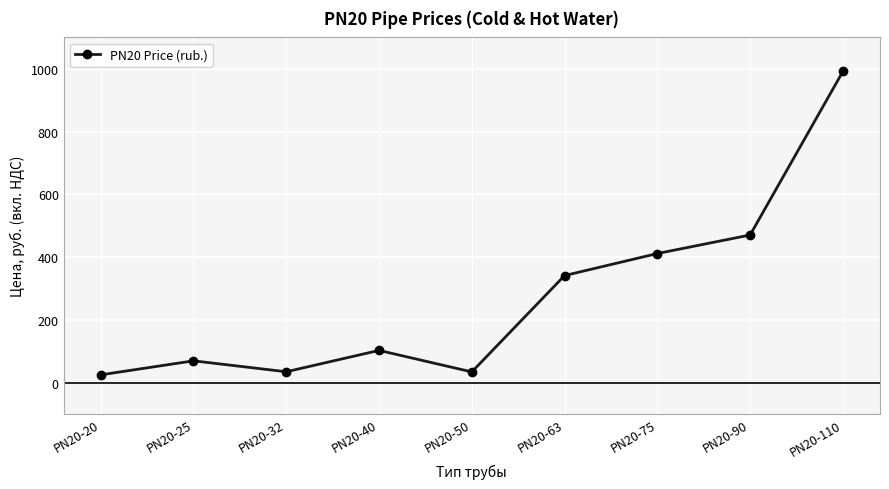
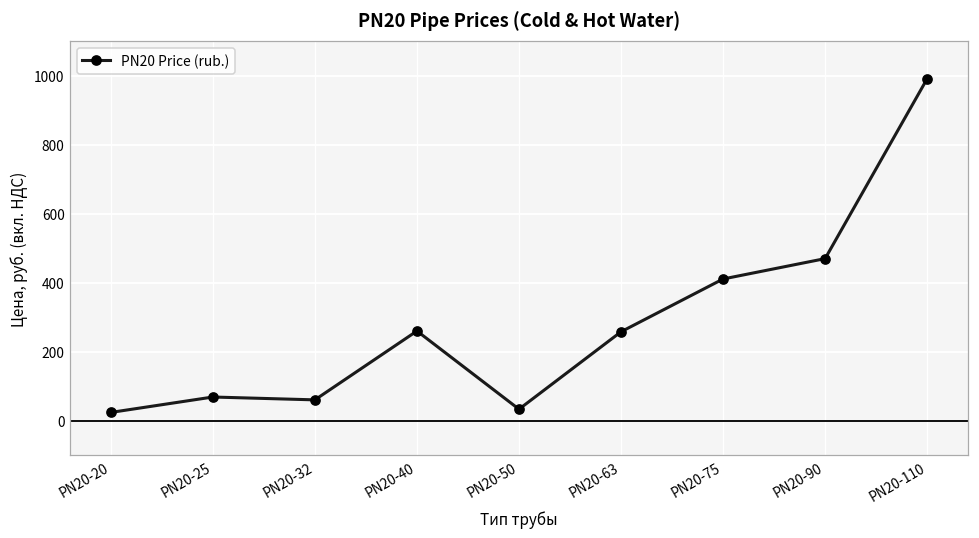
  {
    "PN20-20": 20,
    "PN20-25": 70,
-   "PN20-32": 30,
-   "PN20-40": 100,
+   "PN20-32": 60,
+   "PN20-40": 260,
    "PN20-50": 30,
-   "PN20-63": 340,
+   "PN20-63": 260,
    "PN20-75": 410,
    "PN20-90": 470,
    "PN20-110": 990
  }
